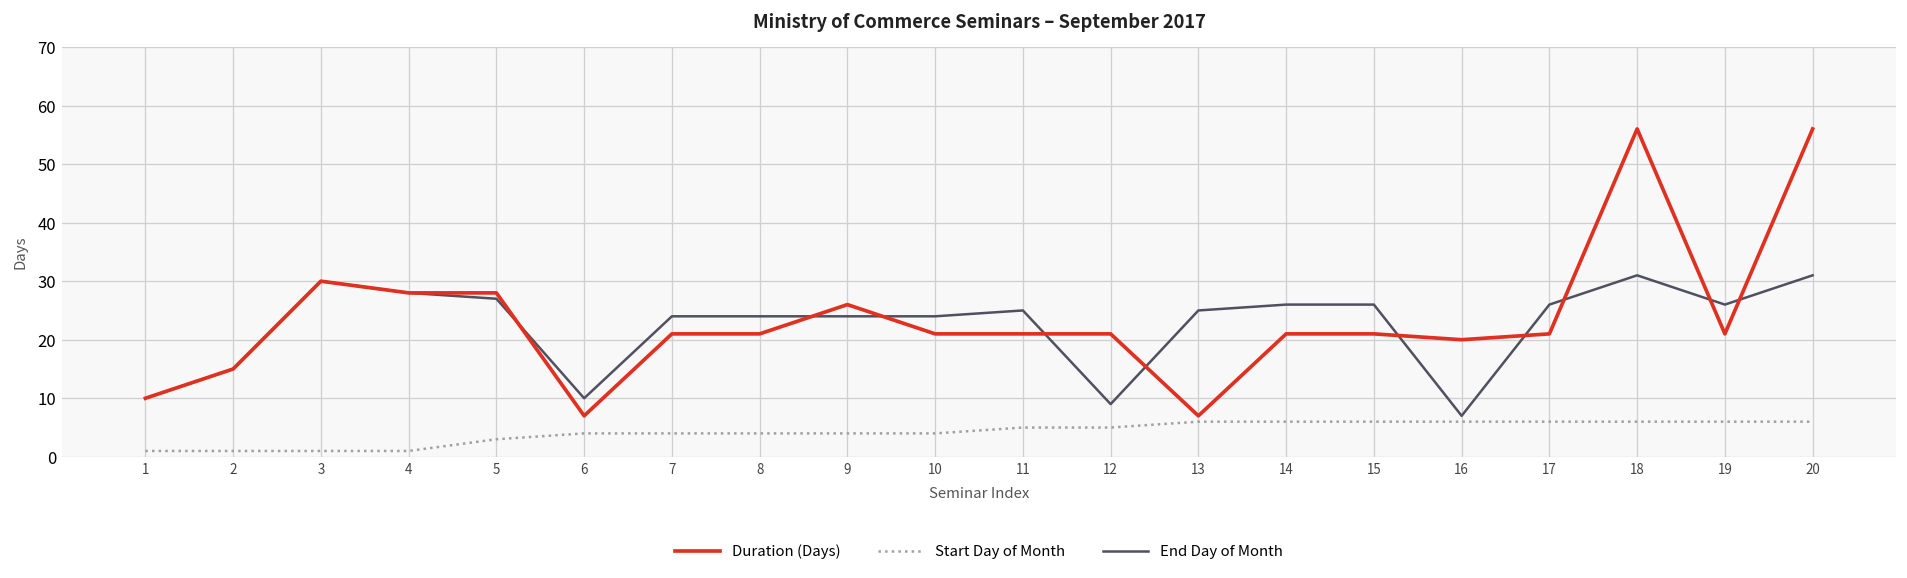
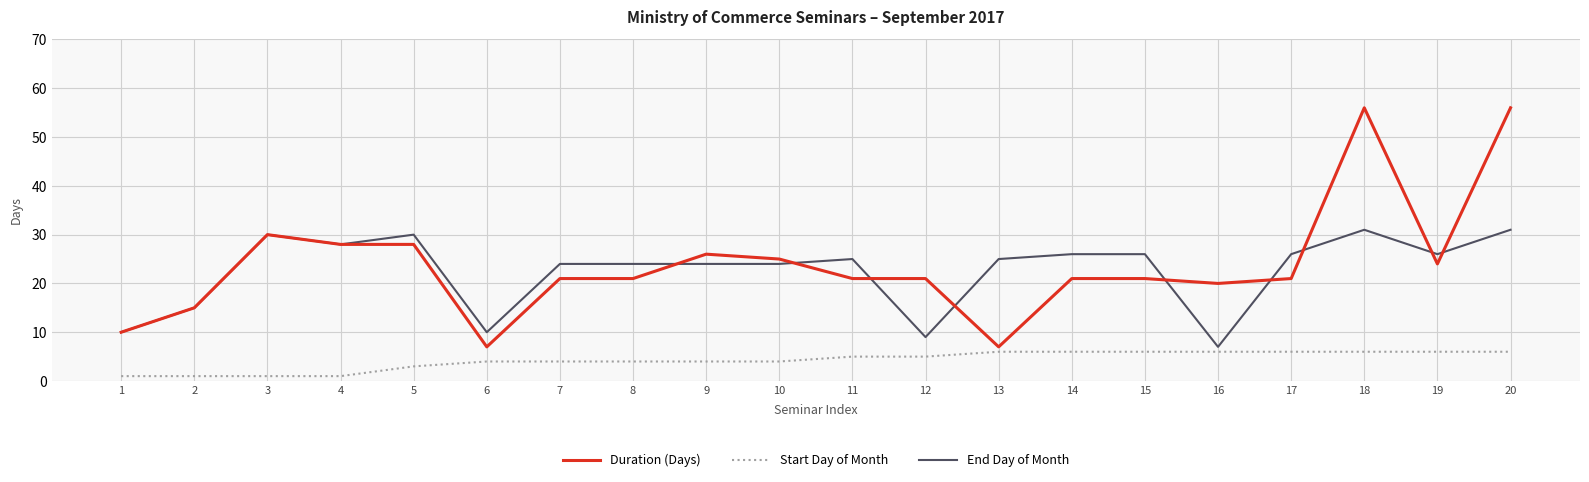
  {
    "Duration (Days)": {
      "5": 28,
      "6": 7,
      "7": 21,
      "8": 21,
      "9": 26,
-     "10": 21,
+     "10": 25,
      "11": 21,
      "12": 21,
      "13": 7,
      "14": 21,
      "15": 21,
      "16": 20,
      "17": 21,
      "18": 56,
-     "19": 21,
+     "19": 24,
      "20": 56
    },
    "Start Day of Month": {
      "1": 1,
      "2": 1,
      "3": 1,
      "4": 1,
      "5": 3,
      "6": 4,
      "7": 4,
      "8": 4,
      "9": 4,
      "10": 4,
      "11": 5,
      "12": 5,
      "13": 6,
      "14": 6,
      "15": 6,
      "16": 6,
      "17": 6,
      "18": 6,
      "19": 6,
      "20": 6
    },
    "End Day of Month": {
-     "5": 27,
+     "5": 30,
      "6": 10,
      "7": 24,
      "8": 24,
      "9": 24,
      "10": 24,
      "11": 25,
      "12": 9,
      "13": 25,
      "14": 26,
      "15": 26,
      "16": 7,
      "17": 26,
      "18": 31,
      "19": 26,
      "20": 31
    }
  }
